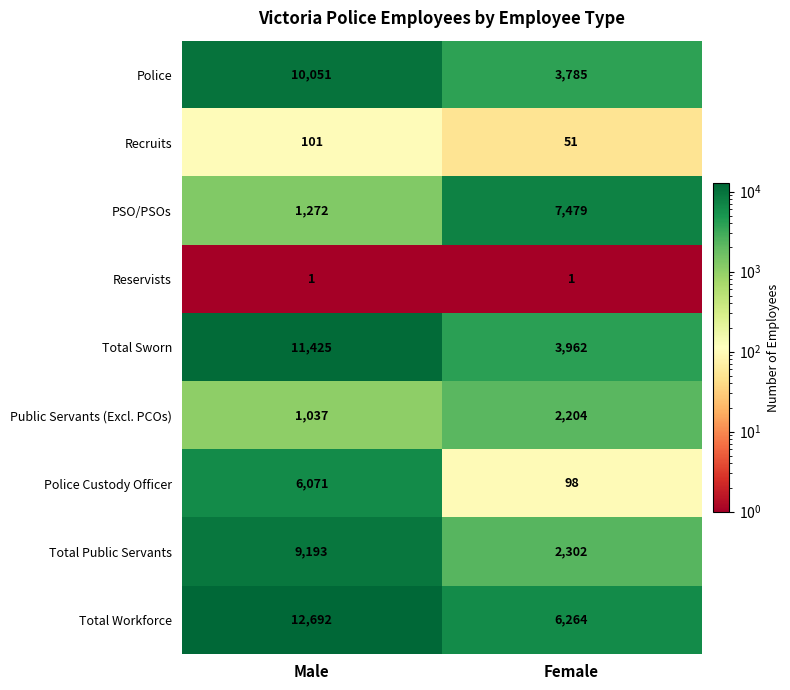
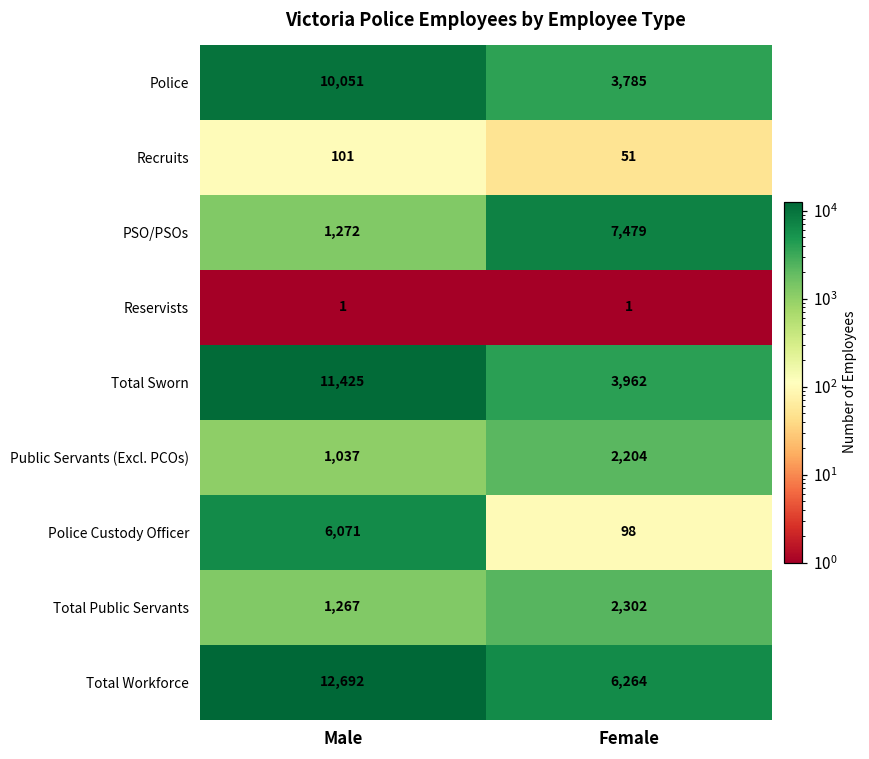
  {
    "Police": {
      "Male": "10,051",
      "Female": "3,785"
    },
    "Recruits": {
      "Male": "101",
      "Female": "51"
    },
    "PSO/PSOs": {
      "Male": "1,272",
      "Female": "7,479"
    },
    "Reservists": {
      "Male": "1",
      "Female": "1"
    },
    "Total Sworn": {
      "Male": "11,425",
      "Female": "3,962"
    },
    "Public Servants (Excl. PCOs)": {
      "Male": "1,037",
      "Female": "2,204"
    },
    "Police Custody Officer": {
      "Male": "6,071",
      "Female": "98"
    },
    "Total Public Servants": {
-     "Male": "9,193",
+     "Male": "1,267",
      "Female": "2,302"
    },
    "Total Workforce": {
      "Male": "12,692",
      "Female": "6,264"
    }
  }
